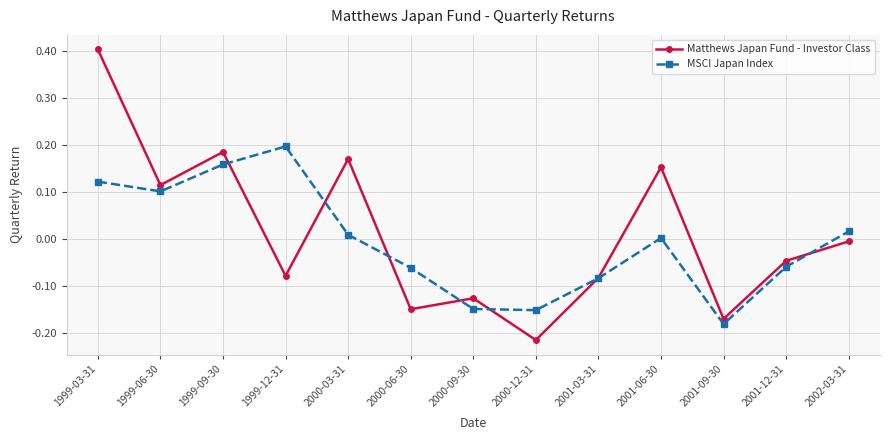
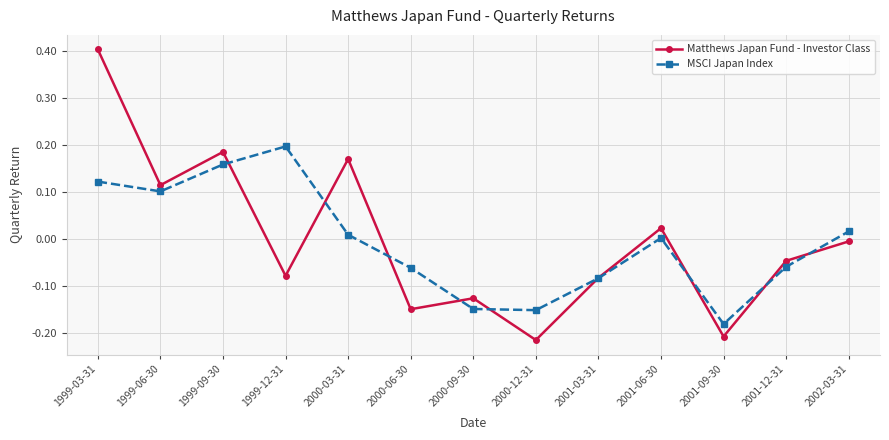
  {
    "Matthews Japan Fund - Investor Class": {
      "1999-03-31": 0.40,
      "1999-06-30": 0.11,
      "1999-09-30": 0.19,
      "1999-12-31": -0.08,
      "2000-03-31": 0.17,
      "2000-06-30": -0.15,
      "2000-09-30": -0.13,
      "2000-12-31": -0.22,
-     "2001-06-30": 0.15,
-     "2001-09-30": -0.17,
+     "2001-06-30": 0.02,
+     "2001-09-30": -0.21,
      "2001-12-31": -0.05,
      "2002-03-31": -0.01
    },
    "MSCI Japan Index": {
      "1999-03-31": 0.12,
      "1999-06-30": 0.10,
      "1999-09-30": 0.16,
      "1999-12-31": 0.20,
      "2000-03-31": 0.01,
      "2000-06-30": -0.06,
      "2000-09-30": -0.15,
      "2000-12-31": -0.15,
      "2001-06-30": 0.00,
      "2001-09-30": -0.18,
      "2001-12-31": -0.06,
      "2002-03-31": 0.02
    }
  }
